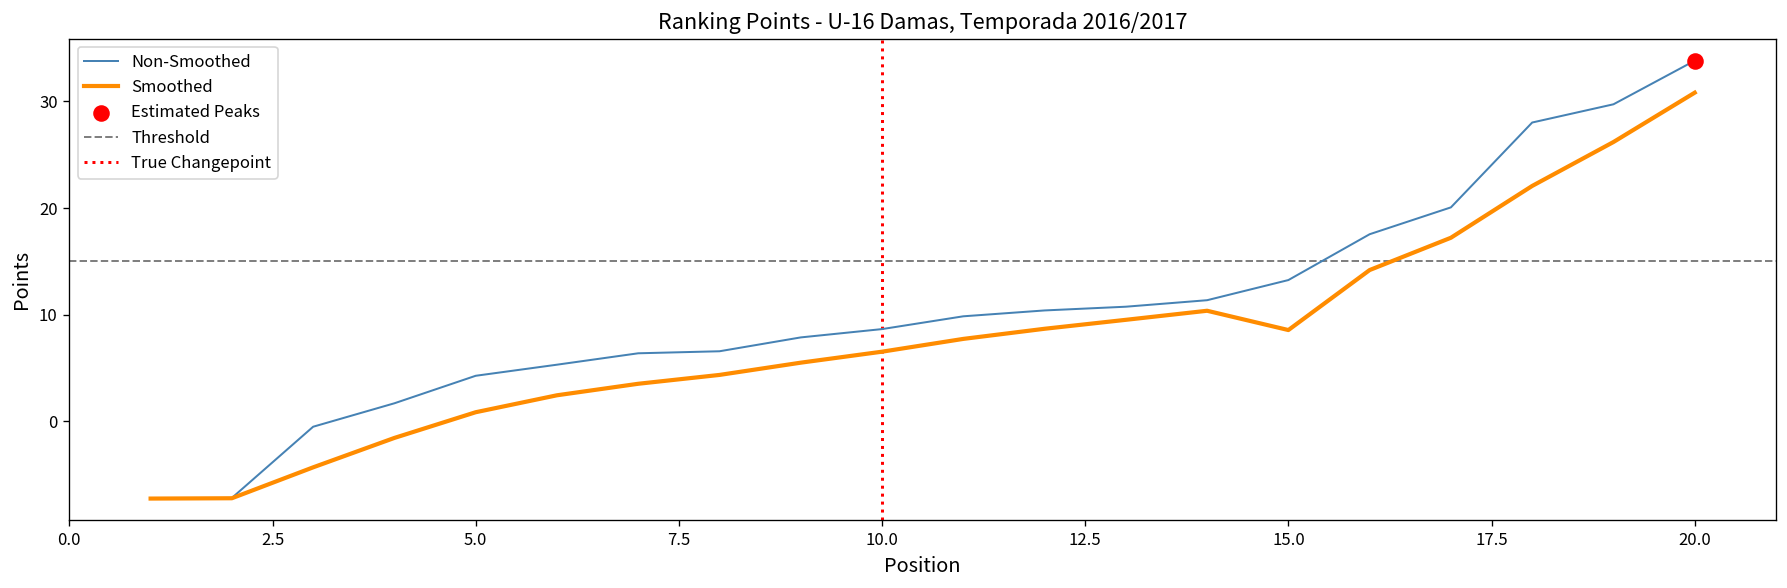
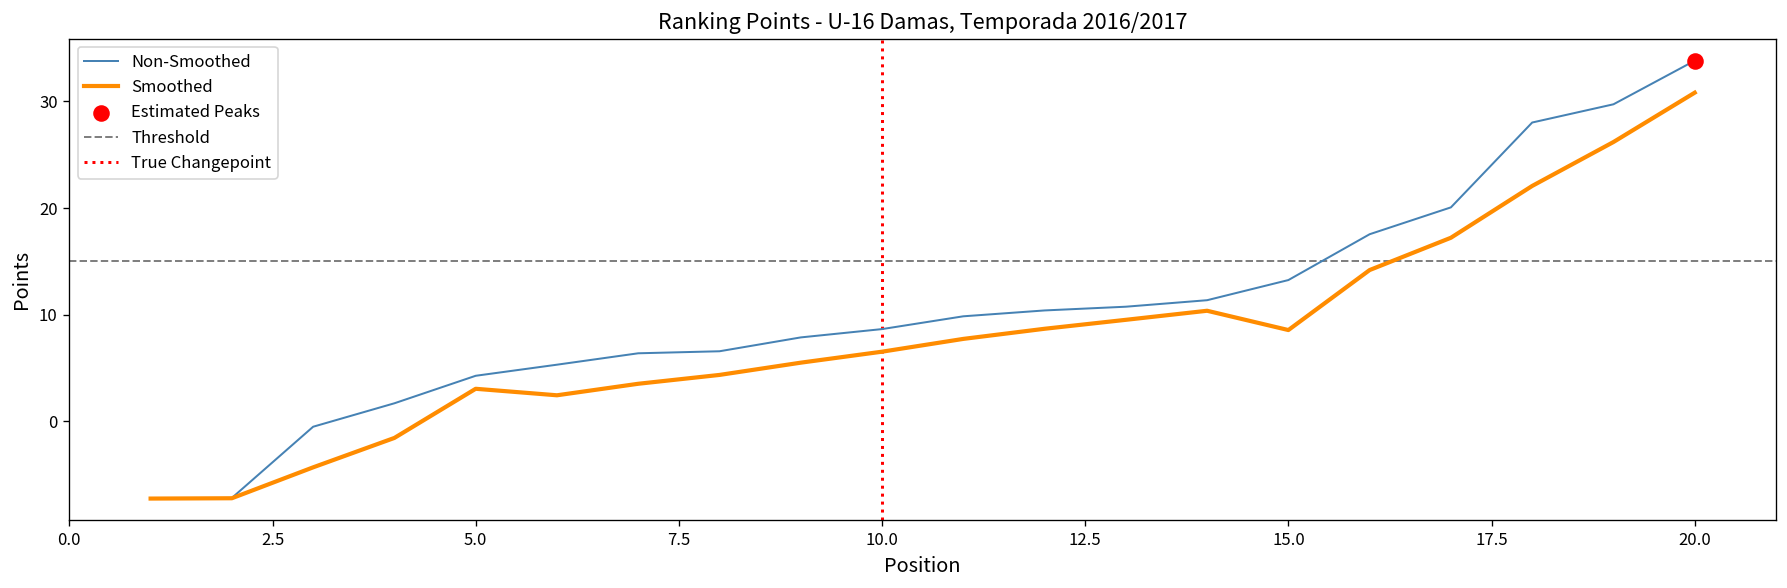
  {
    "Non-Smoothed": {
      "5.0": 4,
      "10.0": 9,
      "15.0": 13
    },
    "Smoothed": {
-     "5.0": 1,
+     "5.0": 3,
      "10.0": 7,
      "15.0": 9,
      "20.0": 31
    }
  }
